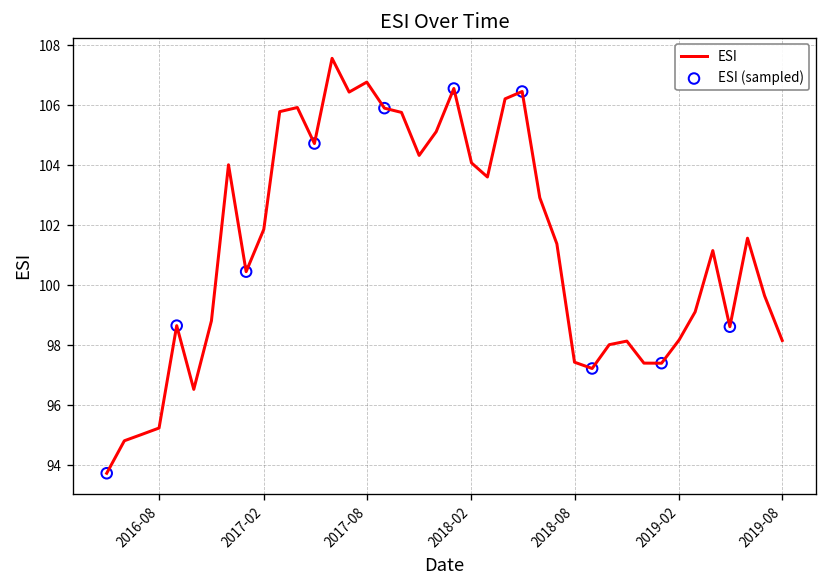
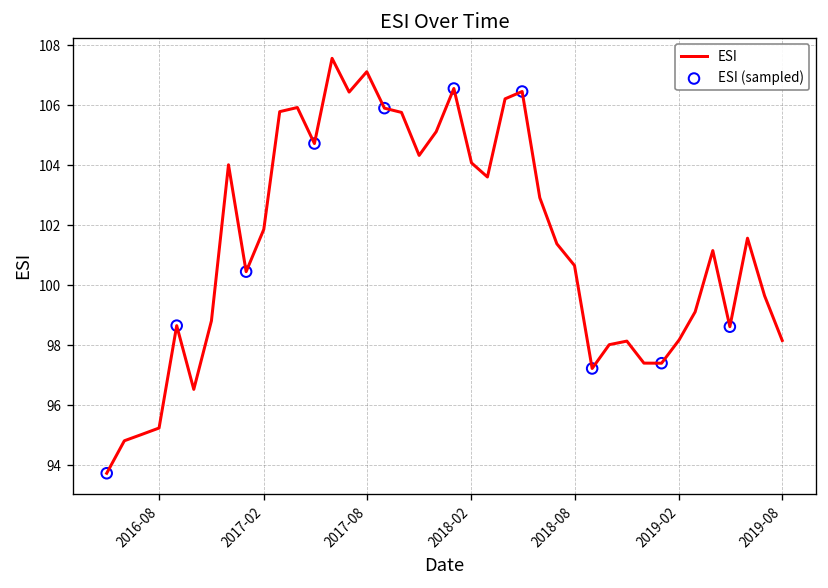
  {
    "ESI": {
      "2016-08": 95.2,
      "2017-02": 101.9,
-     "2017-08": 106.8,
+     "2017-08": 107.1,
      "2018-02": 104.1,
-     "2018-08": 97.4,
+     "2018-08": 100.7,
      "2019-02": 98.2,
      "2019-08": 98.2
    }
  }
